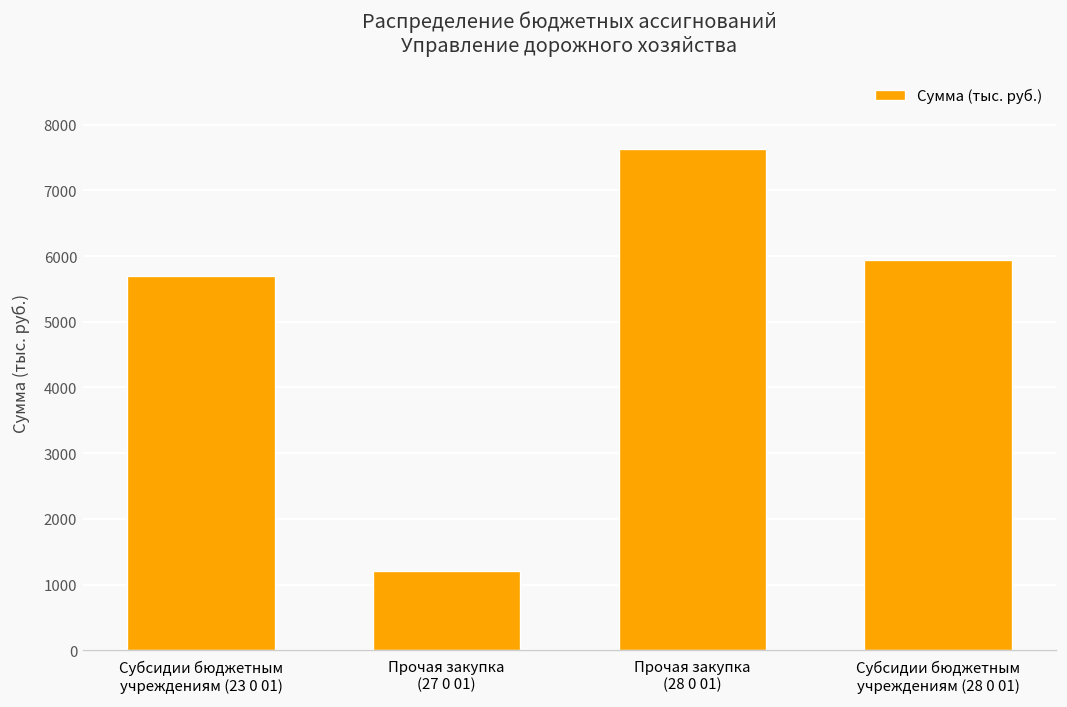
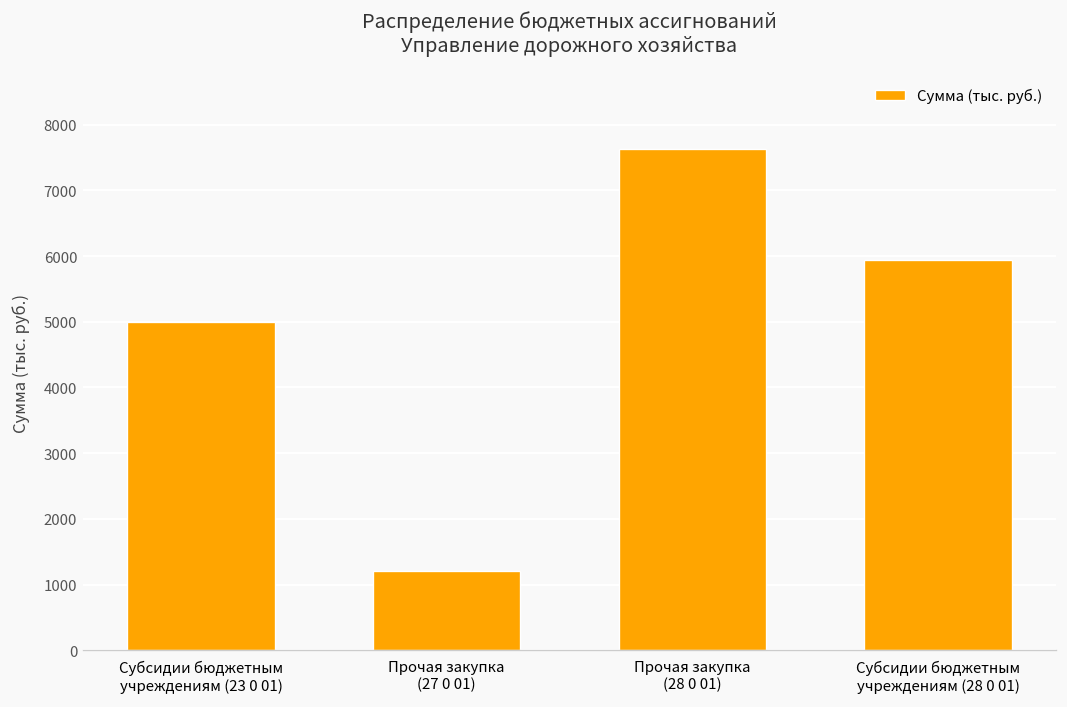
  {
-   "Субсидии бюджетным учреждениям (23 0 01)": 5700,
+   "Субсидии бюджетным учреждениям (23 0 01)": 5000,
    "Прочая закупка (27 0 01)": 1200,
    "Прочая закупка (28 0 01)": 7600,
    "Субсидии бюджетным учреждениям (28 0 01)": 5900
  }
